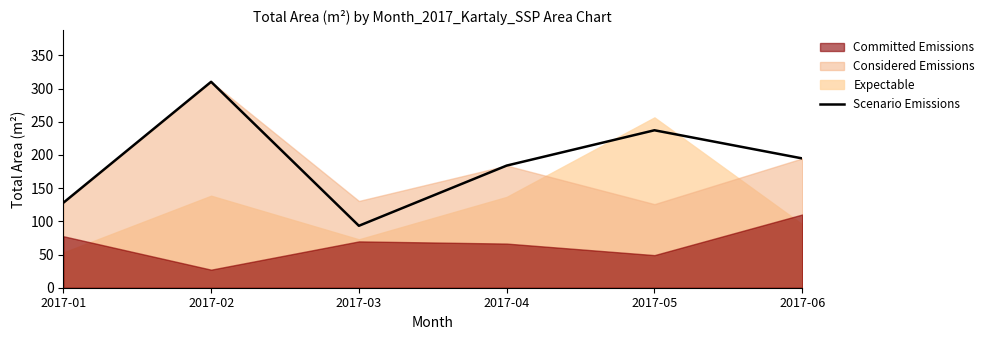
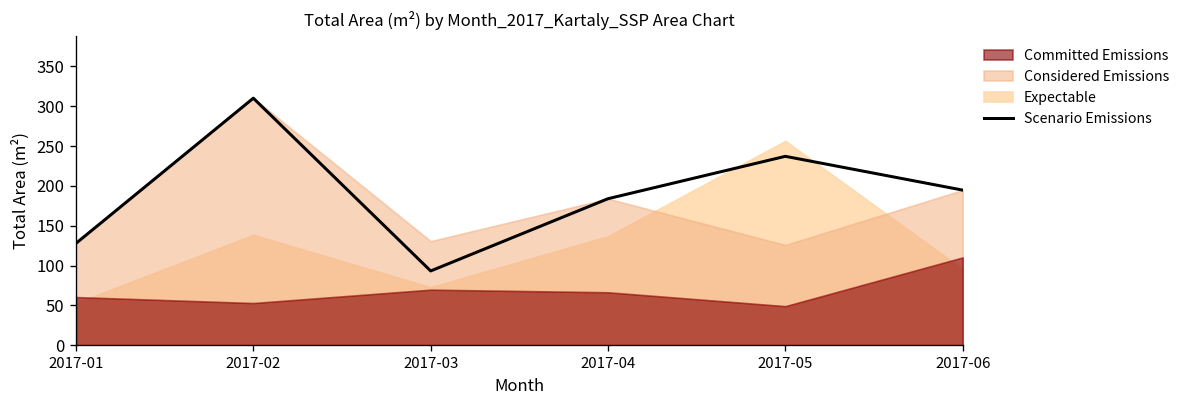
  {
    "Scenario Emissions": {
      "2017-03": 90,
      "2017-05": 240
    },
    "Committed Emissions": {
-     "2017-01": 80,
-     "2017-02": 30,
+     "2017-01": 60,
+     "2017-02": 50,
      "2017-04": 70,
      "2017-05": 50,
      "2017-06": 110
    }
  }
